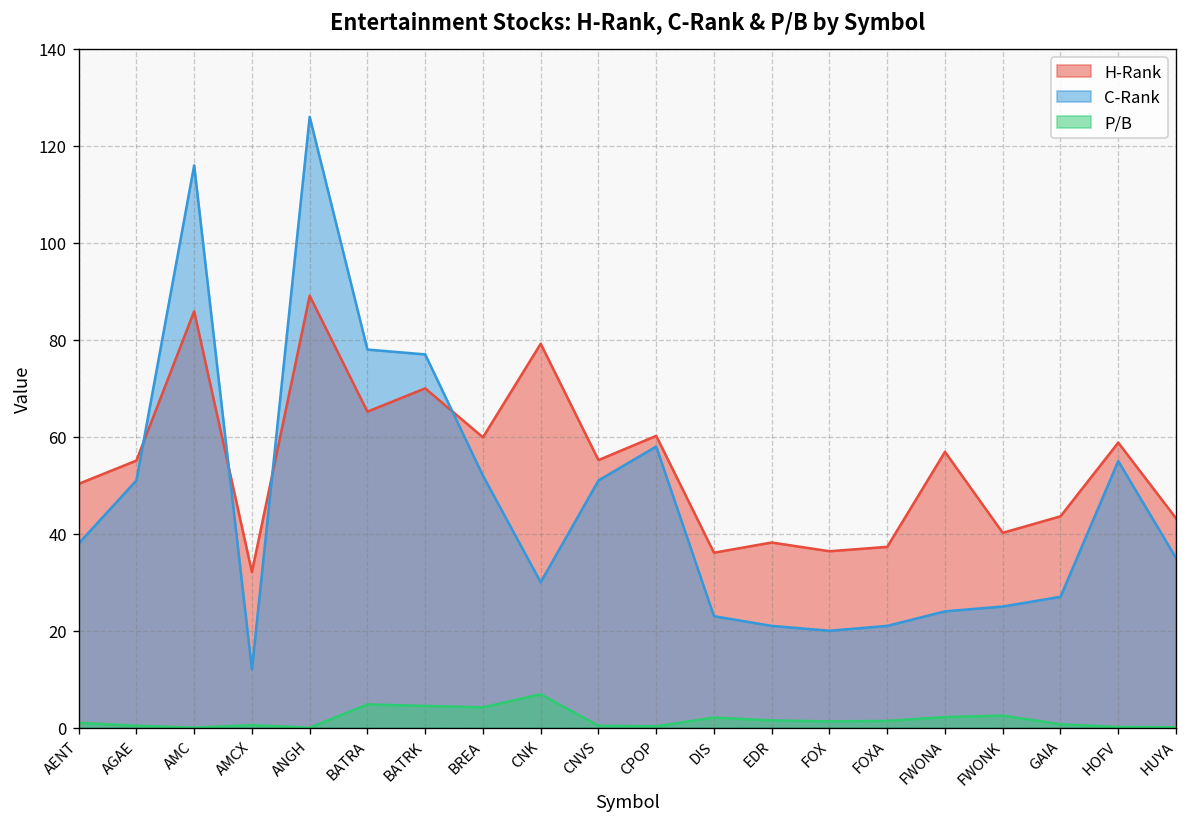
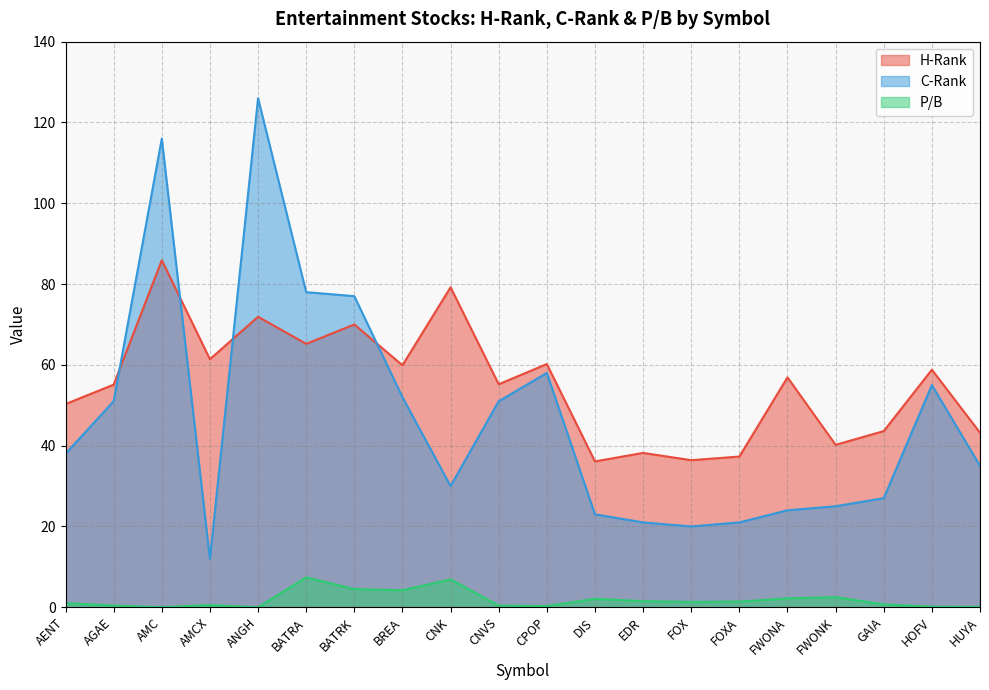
  {
    "H-Rank": {
      "AENT": 50,
      "AGAE": 55,
      "AMC": 86,
-     "AMCX": 32,
-     "ANGH": 89,
+     "AMCX": 61,
+     "ANGH": 72,
      "BATRA": 65,
      "BATRK": 70,
      "BREA": 60,
      "CNK": 79,
      "CNVS": 55,
      "CPOP": 60,
      "DIS": 36,
      "EDR": 38,
      "FOX": 36,
      "FOXA": 37,
      "FWONA": 57,
      "FWONK": 40,
      "GAIA": 44,
      "HOFV": 59,
      "HUYA": 43
    },
    "C-Rank": {
      "AENT": 38,
      "AGAE": 51,
      "AMC": 116,
      "AMCX": 12,
      "ANGH": 126,
      "BATRA": 78,
      "BATRK": 77,
      "BREA": 52,
      "CNK": 30,
      "CNVS": 51,
      "CPOP": 58,
      "DIS": 23,
      "EDR": 21,
      "FOX": 20,
      "FOXA": 21,
      "FWONA": 24,
      "FWONK": 25,
      "GAIA": 27,
      "HOFV": 55,
      "HUYA": 35
    },
    "P/B": {
      "AENT": 1,
      "AGAE": 0,
      "AMC": 0,
      "AMCX": 1,
      "ANGH": 0,
-     "BATRA": 5,
+     "BATRA": 7,
      "BATRK": 5,
      "BREA": 4,
      "CNK": 7,
      "CNVS": 0,
      "CPOP": 0,
      "DIS": 2,
      "EDR": 2,
      "FOX": 1,
      "FOXA": 1,
      "FWONA": 2,
      "FWONK": 3,
      "GAIA": 1,
      "HOFV": 0,
      "HUYA": 0
    }
  }
